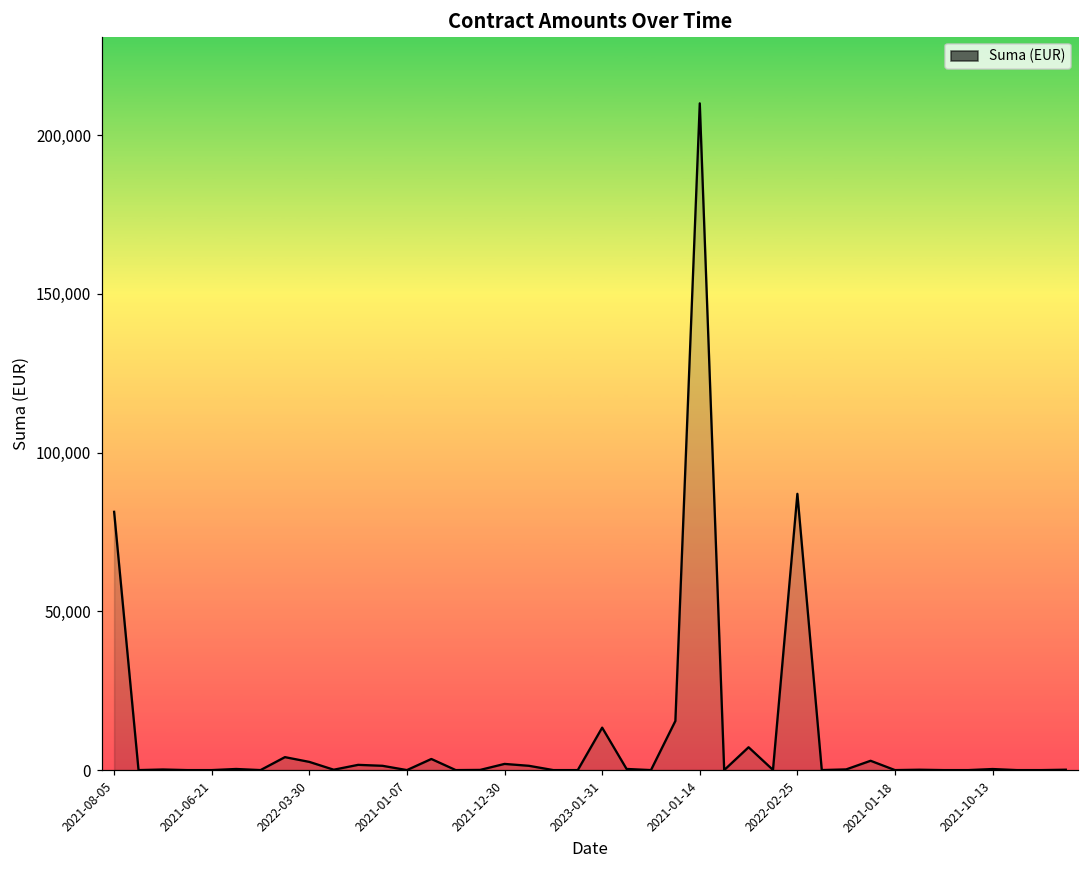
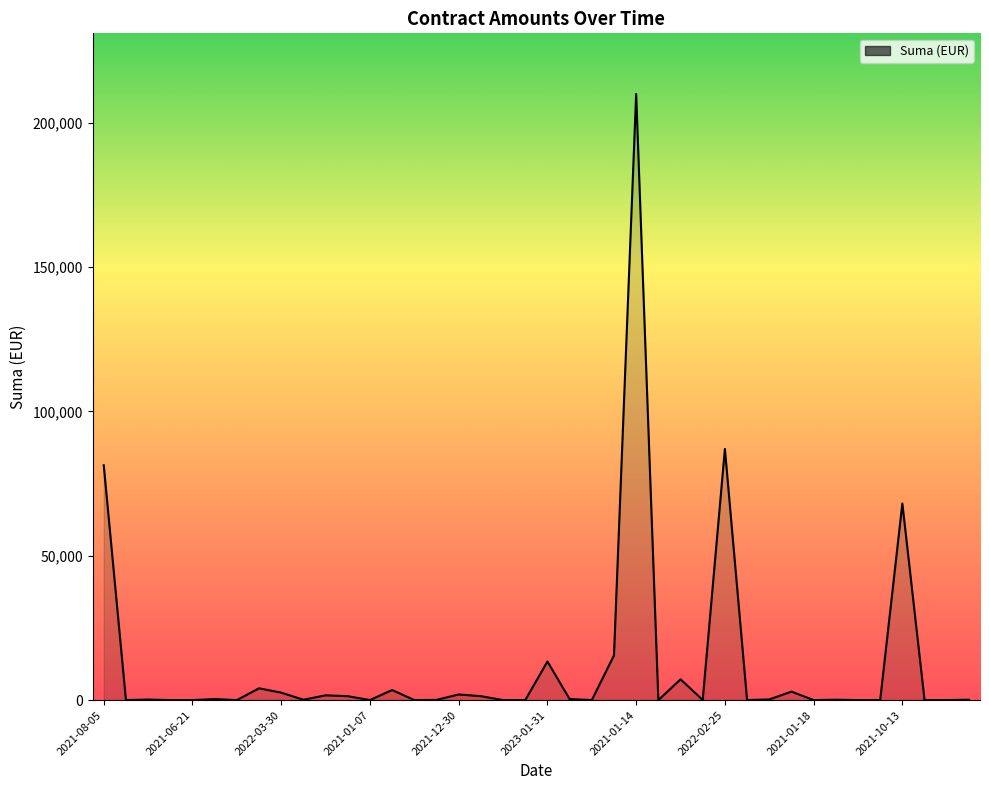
  {
    "2021-08-05": "81,000",
    "2021-06-21": "0",
    "2021-01-14": "210,000",
    "2022-02-25": "87,000",
    "2021-01-18": "0",
-   "2021-10-13": "0"
+   "2021-10-13": "68,000"
  }
